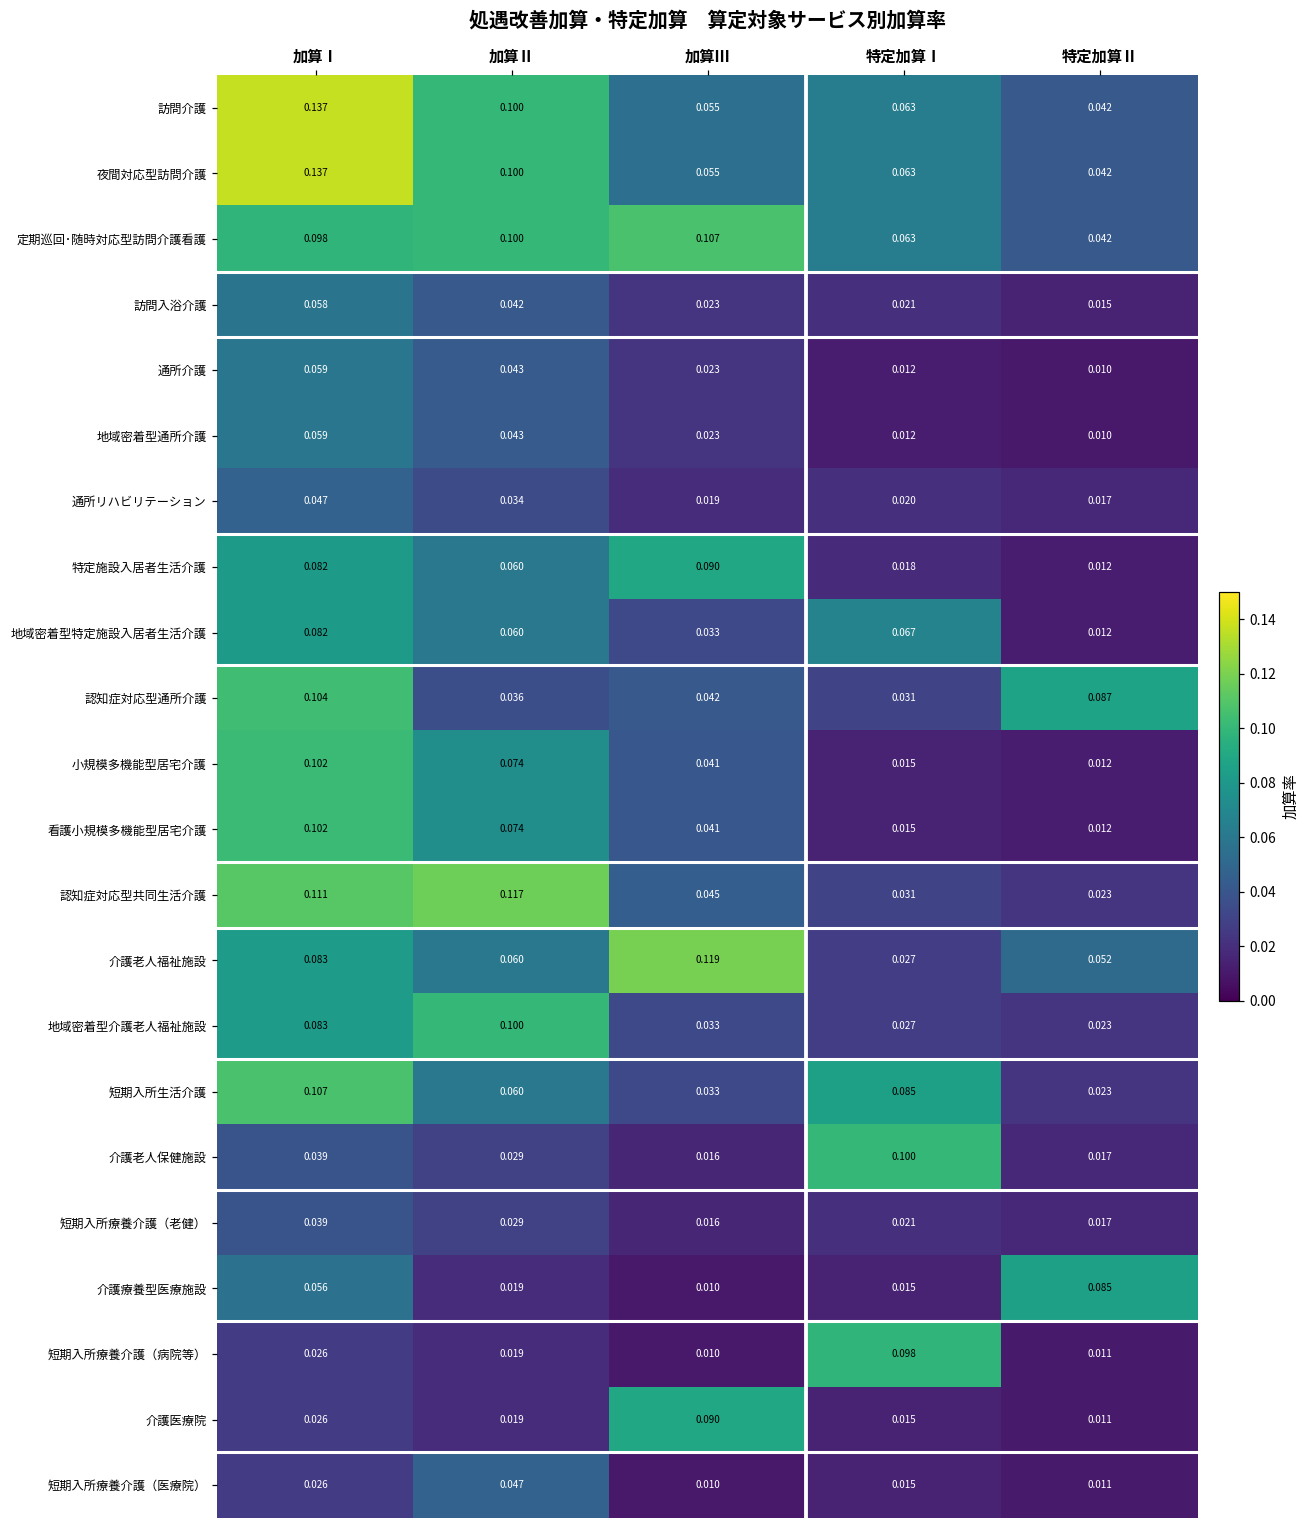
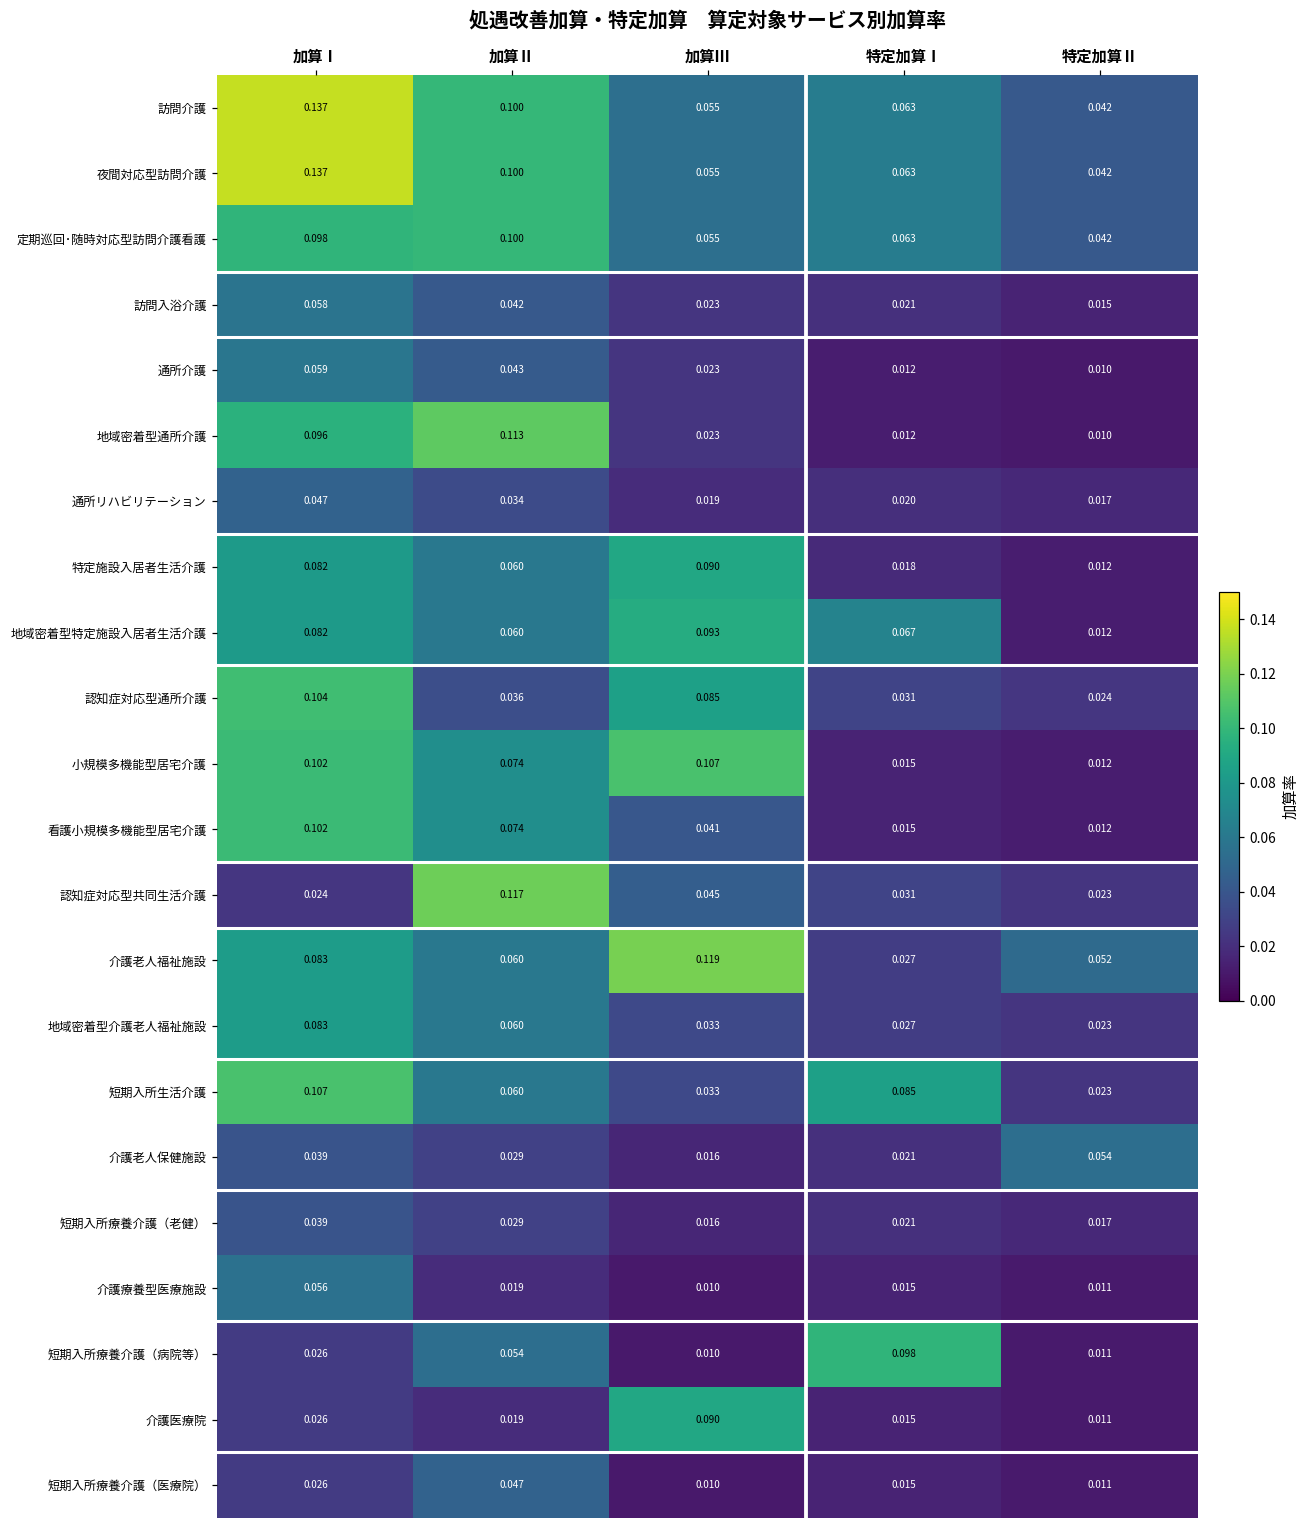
  {
    "訪問介護": {
      "加算Ⅰ": 0.137,
      "加算Ⅱ": 0.100,
      "加算Ⅲ": 0.055,
      "特定加算Ⅰ": 0.063,
      "特定加算Ⅱ": 0.042
    },
    "夜間対応型訪問介護": {
      "加算Ⅰ": 0.137,
      "加算Ⅱ": 0.100,
      "加算Ⅲ": 0.055,
      "特定加算Ⅰ": 0.063,
      "特定加算Ⅱ": 0.042
    },
    "定期巡回･随時対応型訪問介護看護": {
      "加算Ⅰ": 0.098,
      "加算Ⅱ": 0.100,
-     "加算Ⅲ": 0.107,
+     "加算Ⅲ": 0.055,
      "特定加算Ⅰ": 0.063,
      "特定加算Ⅱ": 0.042
    },
    "訪問入浴介護": {
      "加算Ⅰ": 0.058,
      "加算Ⅱ": 0.042,
      "加算Ⅲ": 0.023,
      "特定加算Ⅰ": 0.021,
      "特定加算Ⅱ": 0.015
    },
    "通所介護": {
      "加算Ⅰ": 0.059,
      "加算Ⅱ": 0.043,
      "加算Ⅲ": 0.023,
      "特定加算Ⅰ": 0.012,
      "特定加算Ⅱ": 0.010
    },
    "地域密着型通所介護": {
-     "加算Ⅰ": 0.059,
-     "加算Ⅱ": 0.043,
+     "加算Ⅰ": 0.096,
+     "加算Ⅱ": 0.113,
      "加算Ⅲ": 0.023,
      "特定加算Ⅰ": 0.012,
      "特定加算Ⅱ": 0.010
    },
    "通所リハビリテーション": {
      "加算Ⅰ": 0.047,
      "加算Ⅱ": 0.034,
      "加算Ⅲ": 0.019,
      "特定加算Ⅰ": 0.020,
      "特定加算Ⅱ": 0.017
    },
    "特定施設入居者生活介護": {
      "加算Ⅰ": 0.082,
      "加算Ⅱ": 0.060,
      "加算Ⅲ": 0.090,
      "特定加算Ⅰ": 0.018,
      "特定加算Ⅱ": 0.012
    },
    "地域密着型特定施設入居者生活介護": {
      "加算Ⅰ": 0.082,
      "加算Ⅱ": 0.060,
-     "加算Ⅲ": 0.033,
+     "加算Ⅲ": 0.093,
      "特定加算Ⅰ": 0.067,
      "特定加算Ⅱ": 0.012
    },
    "認知症対応型通所介護": {
      "加算Ⅰ": 0.104,
      "加算Ⅱ": 0.036,
-     "加算Ⅲ": 0.042,
+     "加算Ⅲ": 0.085,
      "特定加算Ⅰ": 0.031,
-     "特定加算Ⅱ": 0.087
+     "特定加算Ⅱ": 0.024
    },
    "小規模多機能型居宅介護": {
      "加算Ⅰ": 0.102,
      "加算Ⅱ": 0.074,
-     "加算Ⅲ": 0.041,
+     "加算Ⅲ": 0.107,
      "特定加算Ⅰ": 0.015,
      "特定加算Ⅱ": 0.012
    },
    "看護小規模多機能型居宅介護": {
      "加算Ⅰ": 0.102,
      "加算Ⅱ": 0.074,
      "加算Ⅲ": 0.041,
      "特定加算Ⅰ": 0.015,
      "特定加算Ⅱ": 0.012
    },
    "認知症対応型共同生活介護": {
-     "加算Ⅰ": 0.111,
+     "加算Ⅰ": 0.024,
      "加算Ⅱ": 0.117,
      "加算Ⅲ": 0.045,
      "特定加算Ⅰ": 0.031,
      "特定加算Ⅱ": 0.023
    },
    "介護老人福祉施設": {
      "加算Ⅰ": 0.083,
      "加算Ⅱ": 0.060,
      "加算Ⅲ": 0.119,
      "特定加算Ⅰ": 0.027,
      "特定加算Ⅱ": 0.052
    },
    "地域密着型介護老人福祉施設": {
      "加算Ⅰ": 0.083,
-     "加算Ⅱ": 0.100,
+     "加算Ⅱ": 0.060,
      "加算Ⅲ": 0.033,
      "特定加算Ⅰ": 0.027,
      "特定加算Ⅱ": 0.023
    },
    "短期入所生活介護": {
      "加算Ⅰ": 0.107,
      "加算Ⅱ": 0.060,
      "加算Ⅲ": 0.033,
      "特定加算Ⅰ": 0.085,
      "特定加算Ⅱ": 0.023
    },
    "介護老人保健施設": {
      "加算Ⅰ": 0.039,
      "加算Ⅱ": 0.029,
      "加算Ⅲ": 0.016,
-     "特定加算Ⅰ": 0.100,
-     "特定加算Ⅱ": 0.017
+     "特定加算Ⅰ": 0.021,
+     "特定加算Ⅱ": 0.054
    },
    "短期入所療養介護（老健）": {
      "加算Ⅰ": 0.039,
      "加算Ⅱ": 0.029,
      "加算Ⅲ": 0.016,
      "特定加算Ⅰ": 0.021,
      "特定加算Ⅱ": 0.017
    },
    "介護療養型医療施設": {
      "加算Ⅰ": 0.056,
      "加算Ⅱ": 0.019,
      "加算Ⅲ": 0.010,
      "特定加算Ⅰ": 0.015,
-     "特定加算Ⅱ": 0.085
+     "特定加算Ⅱ": 0.011
    },
    "短期入所療養介護（病院等）": {
      "加算Ⅰ": 0.026,
-     "加算Ⅱ": 0.019,
+     "加算Ⅱ": 0.054,
      "加算Ⅲ": 0.010,
      "特定加算Ⅰ": 0.098,
      "特定加算Ⅱ": 0.011
    },
    "介護医療院": {
      "加算Ⅰ": 0.026,
      "加算Ⅱ": 0.019,
      "加算Ⅲ": 0.090,
      "特定加算Ⅰ": 0.015,
      "特定加算Ⅱ": 0.011
    },
    "短期入所療養介護（医療院）": {
      "加算Ⅰ": 0.026,
      "加算Ⅱ": 0.047,
      "加算Ⅲ": 0.010,
      "特定加算Ⅰ": 0.015,
      "特定加算Ⅱ": 0.011
    }
  }
